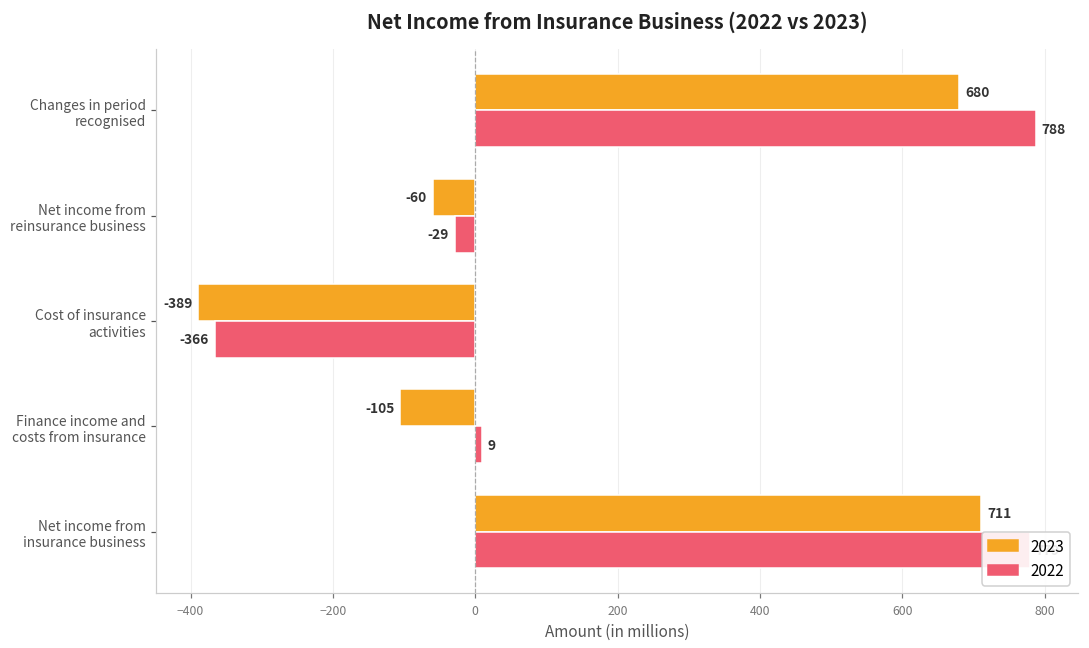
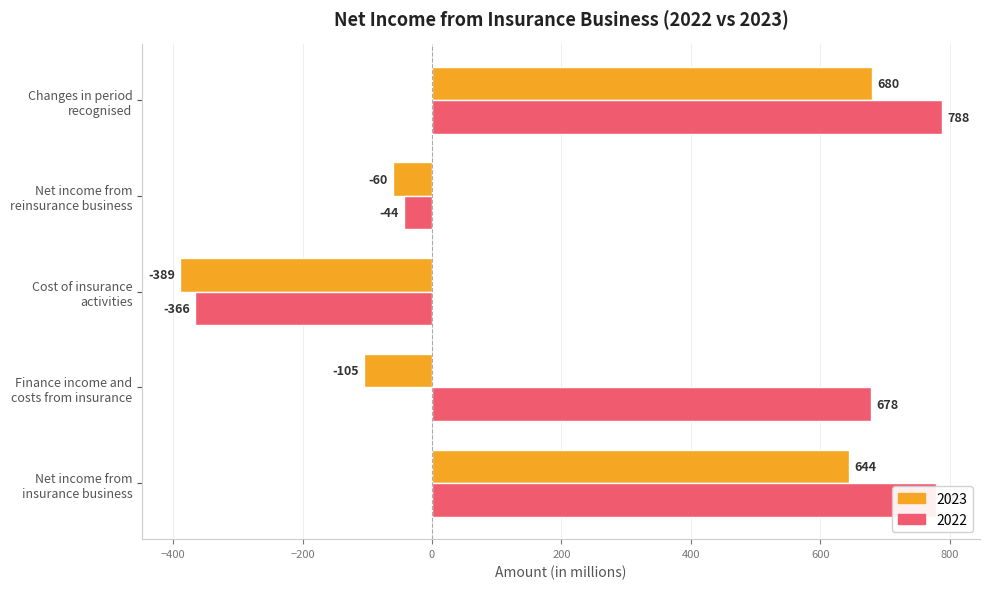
  {
    "2023": {
      "Changes in period recognised": 680,
      "Net income from reinsurance business": -60,
      "Cost of insurance activities": -389,
      "Finance income and costs from insurance": -105,
-     "Net income from insurance business": 711
+     "Net income from insurance business": 644
    },
    "2022": {
      "Changes in period recognised": 788,
-     "Net income from reinsurance business": -29,
+     "Net income from reinsurance business": -44,
      "Cost of insurance activities": -366,
-     "Finance income and costs from insurance": 9
+     "Finance income and costs from insurance": 678
    }
  }
